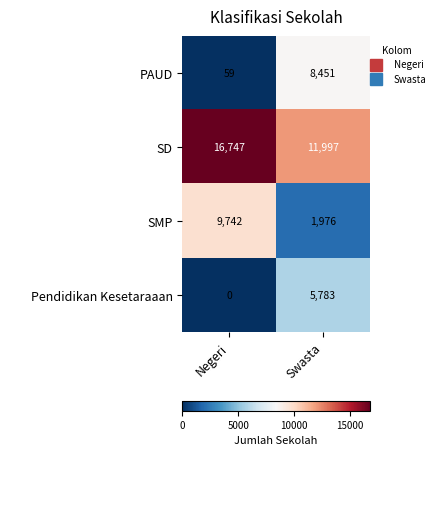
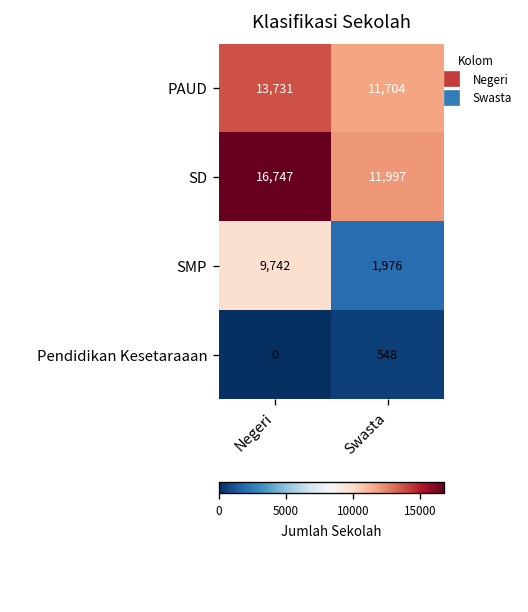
  {
    "PAUD": {
-     "Negeri": "59",
-     "Swasta": "8,451"
+     "Negeri": "13,731",
+     "Swasta": "11,704"
    },
    "SD": {
      "Negeri": "16,747",
      "Swasta": "11,997"
    },
    "SMP": {
      "Negeri": "9,742",
      "Swasta": "1,976"
    },
    "Pendidikan Kesetaraaan": {
      "Negeri": "0",
-     "Swasta": "5,783"
+     "Swasta": "548"
    }
  }
